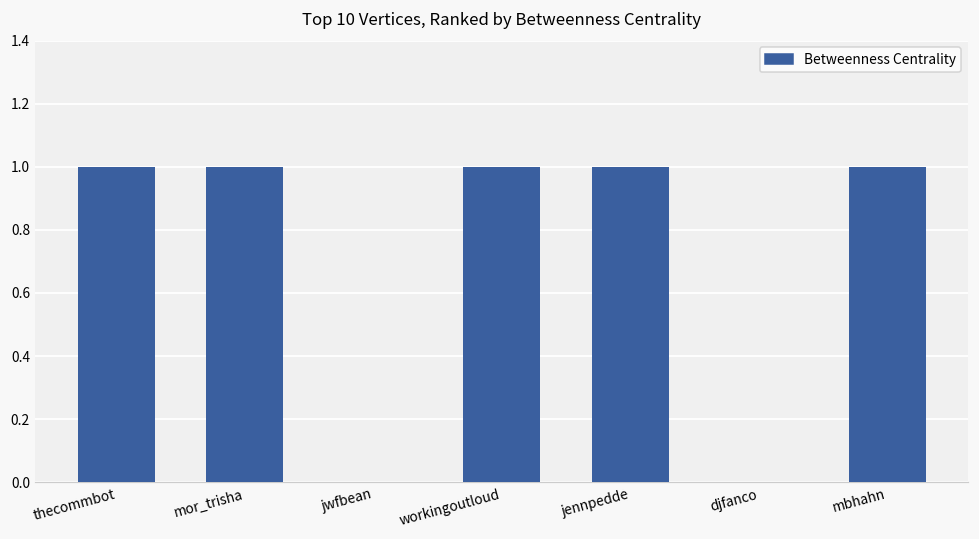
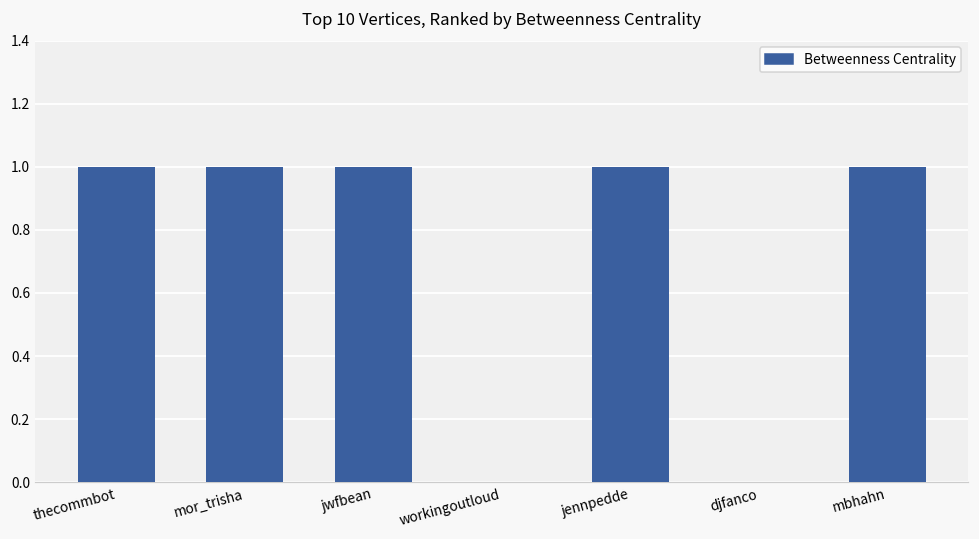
  {
    "thecommbot": 1,
    "mor_trisha": 1,
-   "jwfbean": 0,
-   "workingoutloud": 1,
+   "jwfbean": 1,
+   "workingoutloud": 0,
    "jennpedde": 1,
    "djfanco": 0,
    "mbhahn": 1
  }
